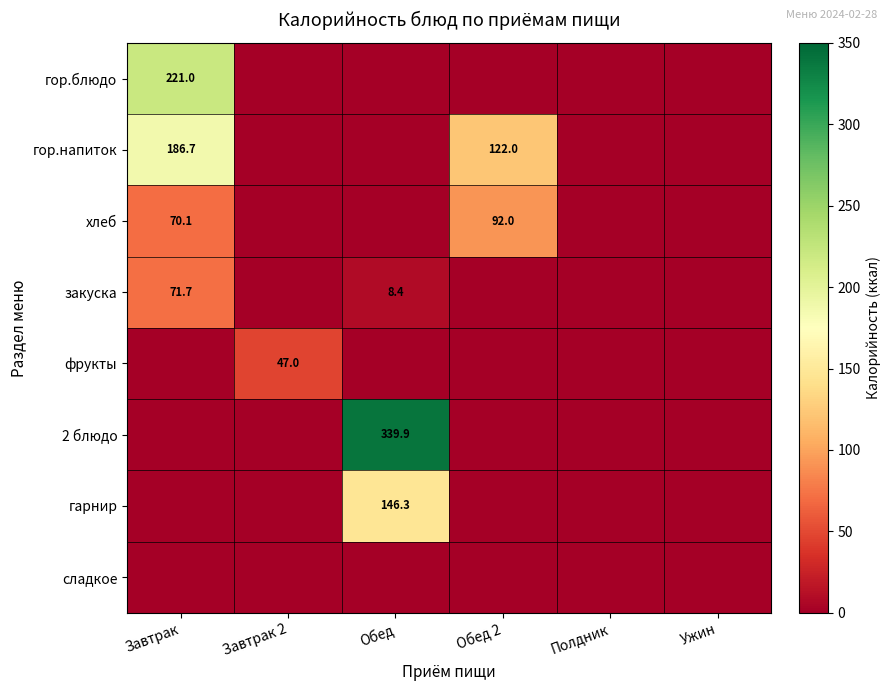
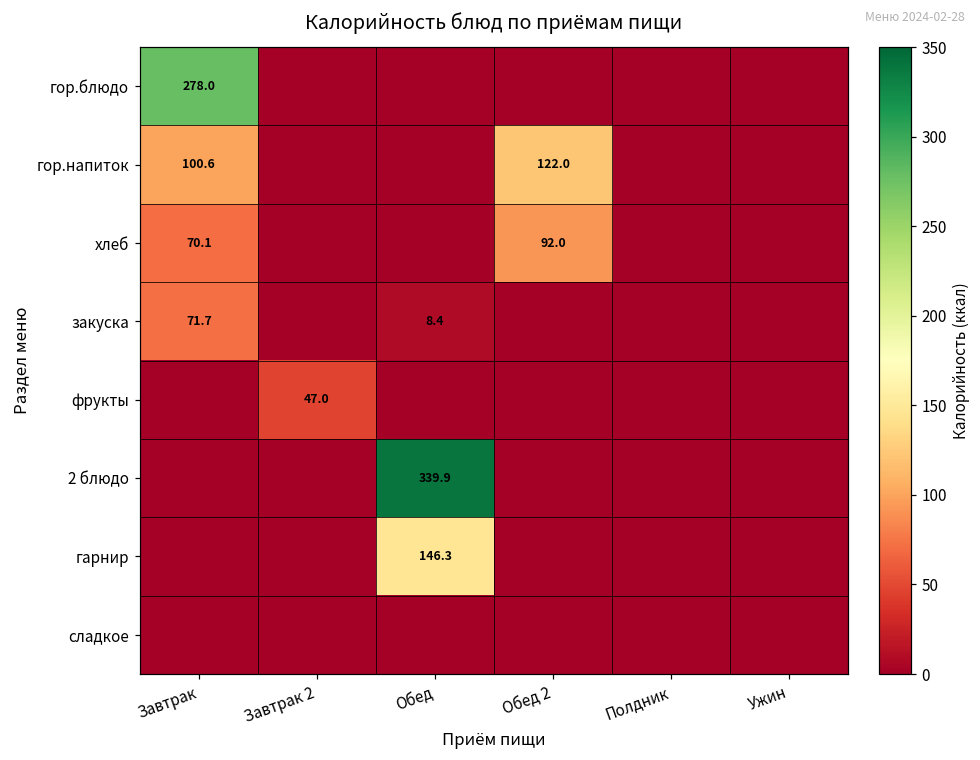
  {
    "гор.блюдо": {
-     "Завтрак": 221.0
+     "Завтрак": 278.0
    },
    "гор.напиток": {
-     "Завтрак": 186.7,
+     "Завтрак": 100.6,
      "Обед 2": 122.0
    },
    "хлеб": {
      "Завтрак": 70.1,
      "Обед 2": 92.0
    },
    "закуска": {
      "Завтрак": 71.7,
      "Обед": 8.4
    },
    "фрукты": {
      "Завтрак 2": 47.0
    },
    "2 блюдо": {
      "Обед": 339.9
    },
    "гарнир": {
      "Обед": 146.3
    }
  }
